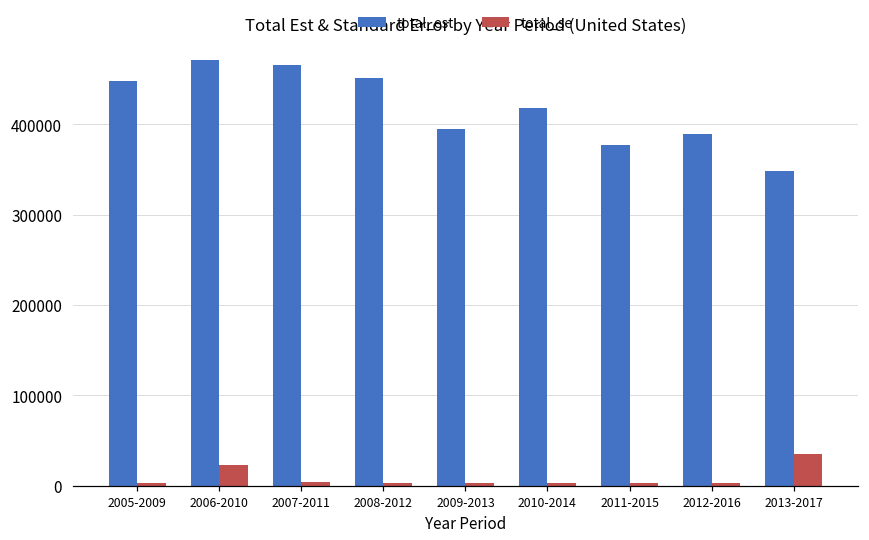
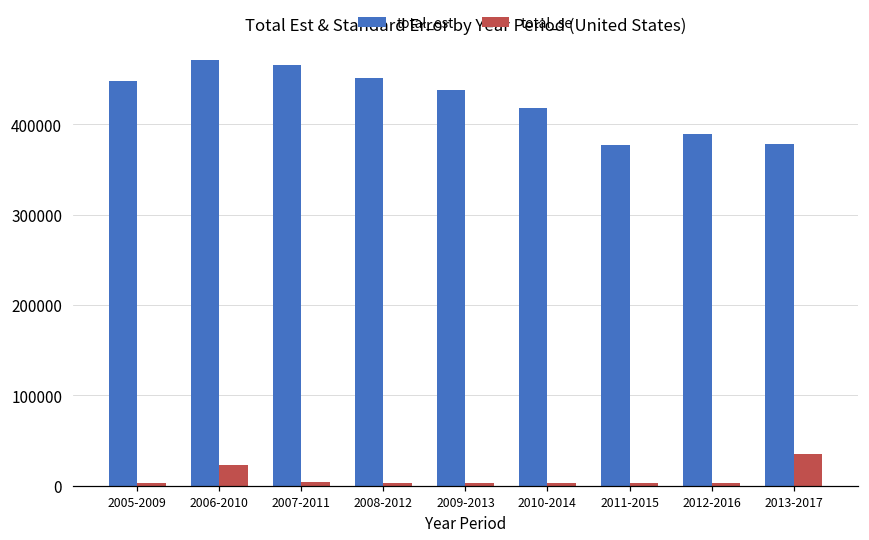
  {
    "total_est": {
      "2005-2009": 450000,
      "2006-2010": 470000,
      "2007-2011": 470000,
      "2008-2012": 450000,
-     "2009-2013": 400000,
+     "2009-2013": 440000,
      "2010-2014": 420000,
      "2011-2015": 380000,
      "2012-2016": 390000,
-     "2013-2017": 350000
+     "2013-2017": 380000
    },
    "total_se": {
      "2005-2009": 0,
      "2006-2010": 20000,
      "2007-2011": 0,
      "2008-2012": 0,
      "2009-2013": 0,
      "2010-2014": 0,
      "2011-2015": 0,
      "2012-2016": 0,
      "2013-2017": 40000
    }
  }
